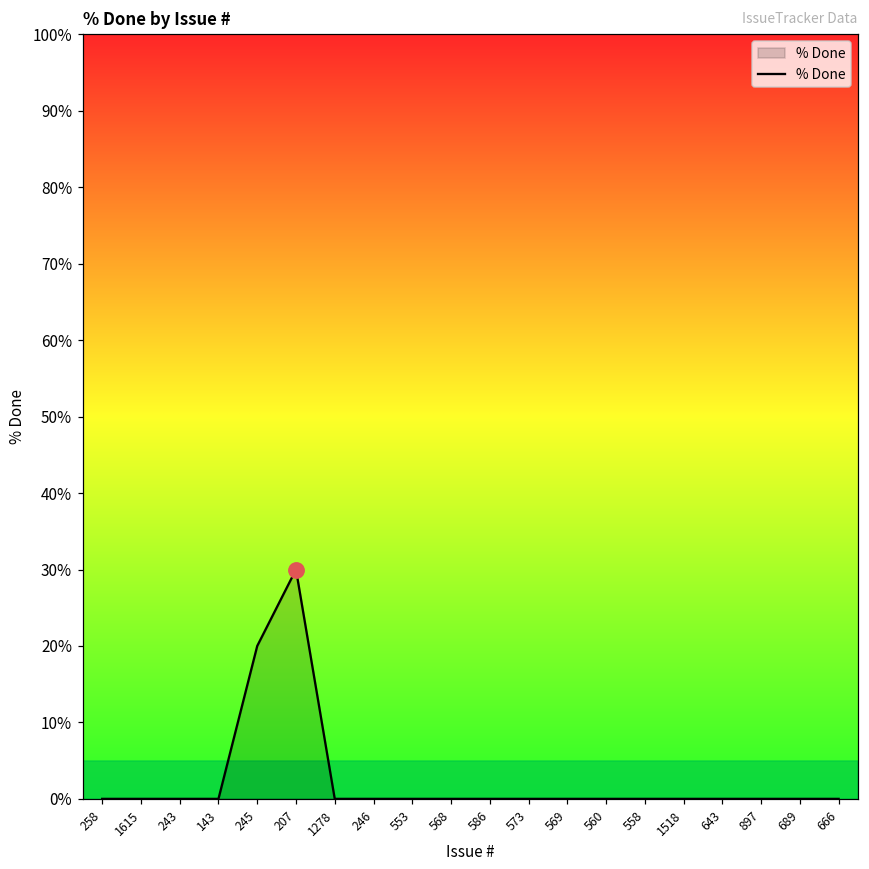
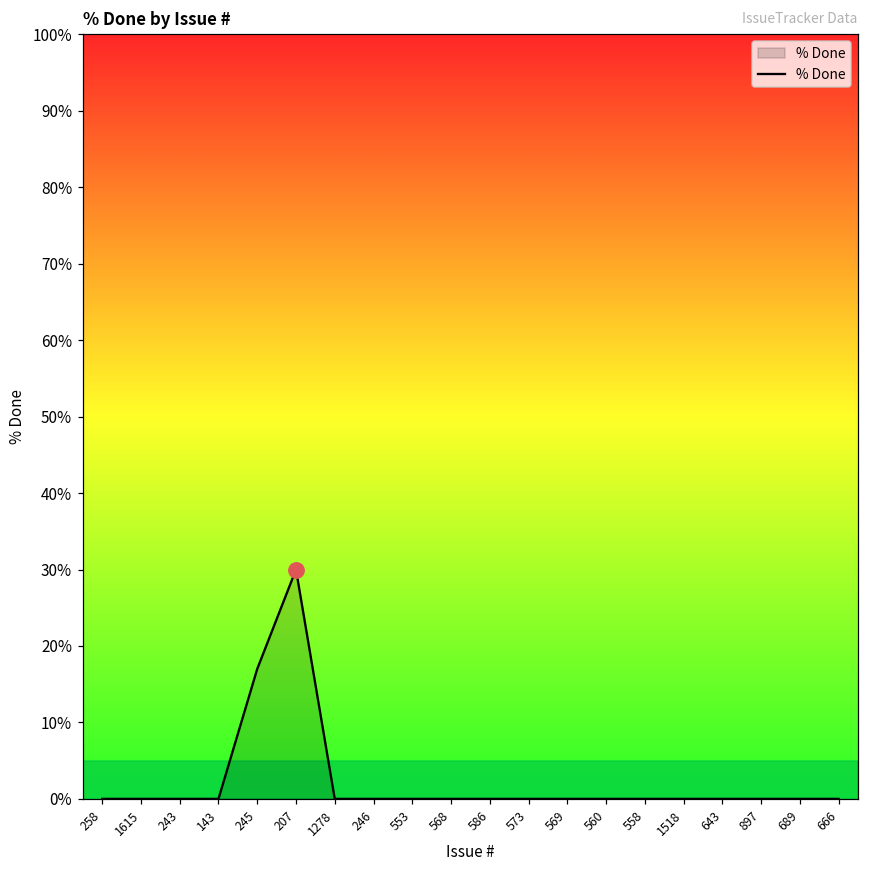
  {
    "% Done": {
-     "245": "20%"
+     "245": "17%"
    }
  }
